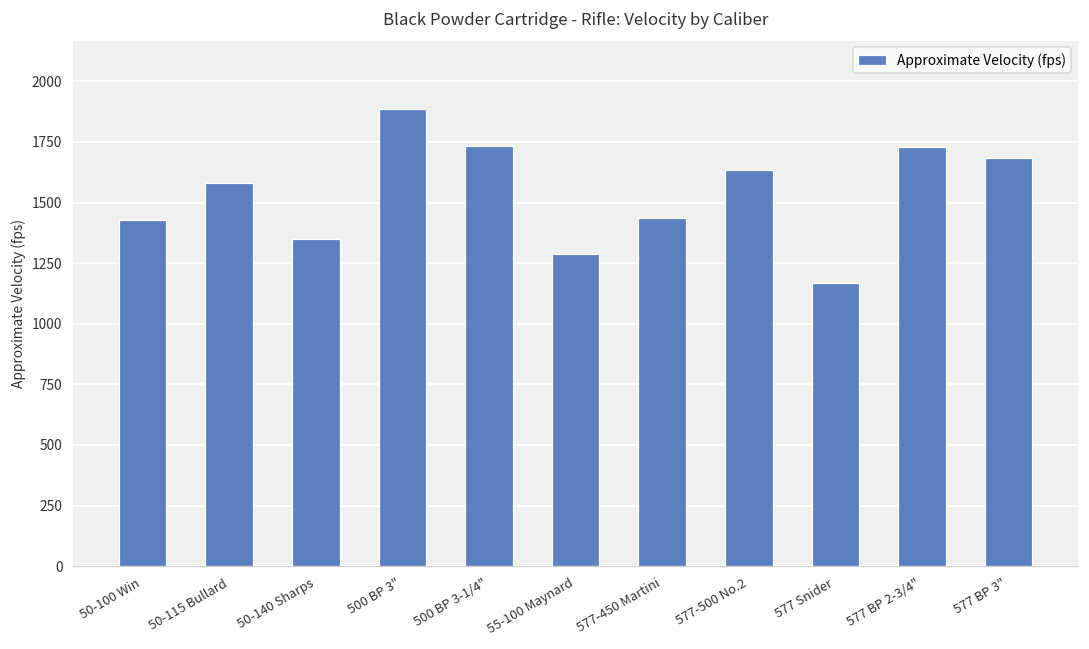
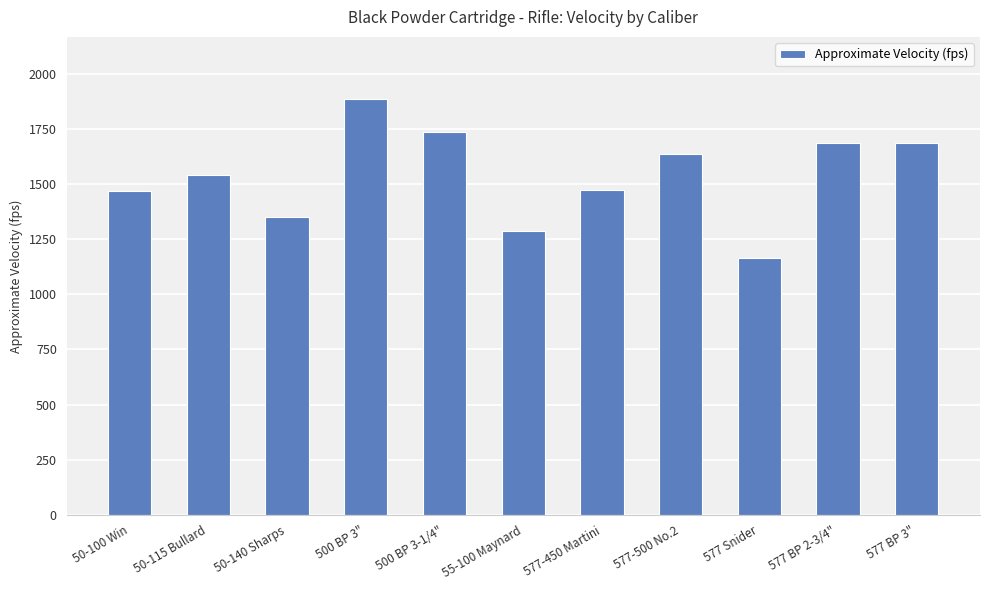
  {
-   "50-100 Win": 1430,
-   "50-115 Bullard": 1580,
+   "50-100 Win": 1470,
+   "50-115 Bullard": 1540,
    "50-140 Sharps": 1350,
    "500 BP 3\"": 1890,
    "500 BP 3-1/4\"": 1740,
    "55-100 Maynard": 1290,
-   "577-450 Martini": 1440,
+   "577-450 Martini": 1480,
    "577-500 No.2": 1640,
    "577 Snider": 1170,
-   "577 BP 2-3/4\"": 1730,
+   "577 BP 2-3/4\"": 1690,
    "577 BP 3\"": 1690
  }
